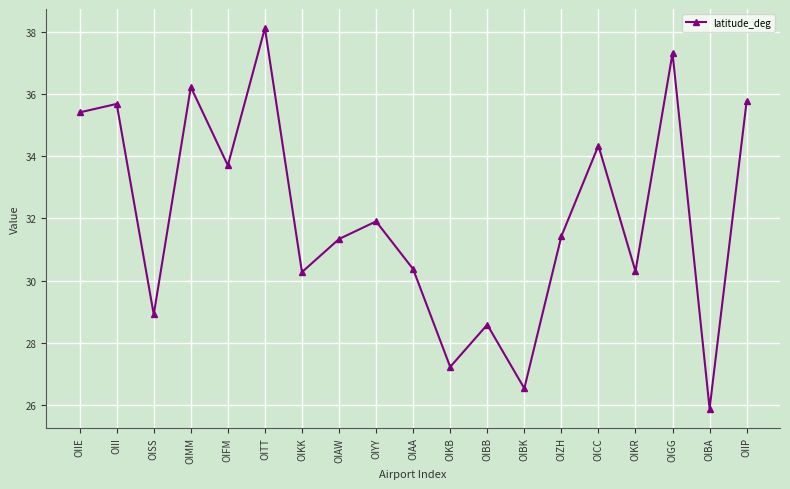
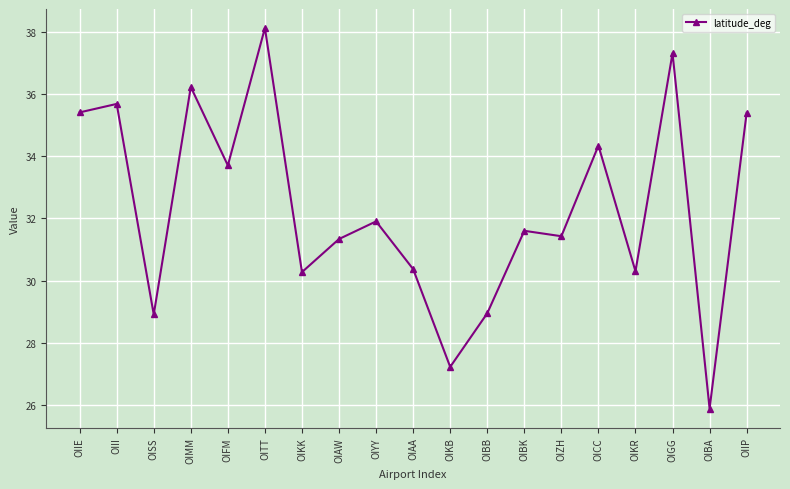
  {
    "OIIE": 35.4,
    "OIII": 35.7,
    "OISS": 28.9,
    "OIMM": 36.2,
    "OIFM": 33.7,
    "OITT": 38.1,
    "OIKK": 30.3,
    "OIAW": 31.3,
    "OIYY": 31.9,
    "OIAA": 30.4,
    "OIKB": 27.2,
-   "OIBB": 28.6,
-   "OIBK": 26.5,
+   "OIBB": 28.9,
+   "OIBK": 31.6,
    "OIZH": 31.4,
    "OICC": 34.3,
    "OIKR": 30.3,
    "OIGG": 37.3,
    "OIBA": 25.9,
-   "OIIP": 35.8
+   "OIIP": 35.4
  }
